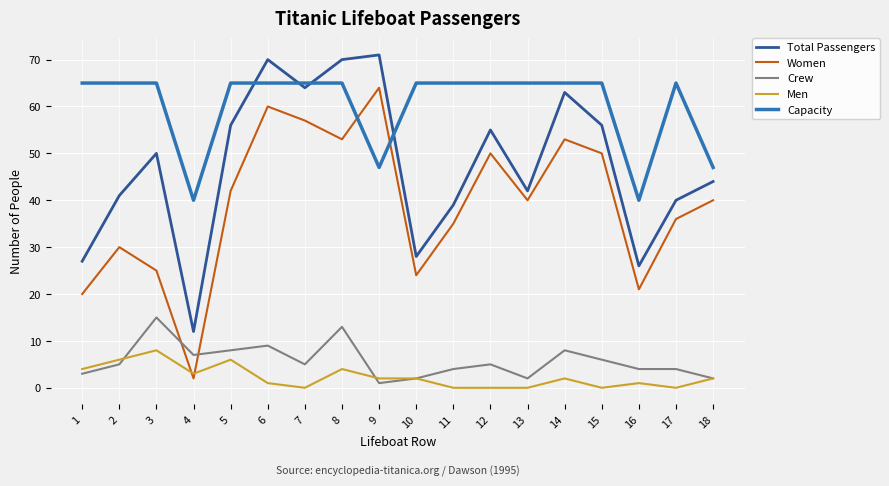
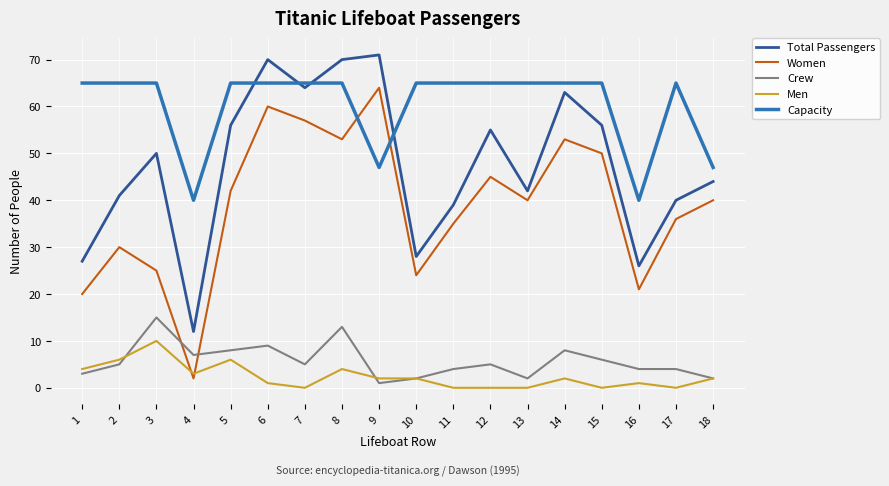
  {
    "Women": {
      "1": 20,
      "2": 30,
      "3": 25,
      "4": 2,
      "5": 42,
      "6": 60,
      "7": 57,
      "8": 53,
      "9": 64,
      "10": 24,
      "11": 35,
-     "12": 50,
+     "12": 45,
      "13": 40,
      "14": 53,
      "15": 50,
      "16": 21,
      "17": 36,
      "18": 40
    },
    "Crew": {
      "1": 3,
      "2": 5,
      "3": 15,
      "4": 7,
      "5": 8,
      "6": 9,
      "7": 5,
      "8": 13,
      "9": 1,
      "11": 4,
      "12": 5,
      "13": 2,
      "14": 8,
      "15": 6,
      "16": 4,
      "17": 4
    },
    "Men": {
      "1": 4,
      "2": 6,
-     "3": 8,
+     "3": 10,
      "4": 3,
      "5": 6,
      "6": 1,
      "7": 0,
      "8": 4,
      "9": 2,
      "11": 0,
      "12": 0,
      "13": 0,
      "14": 2,
      "15": 0,
      "16": 1,
      "17": 0
    }
  }
